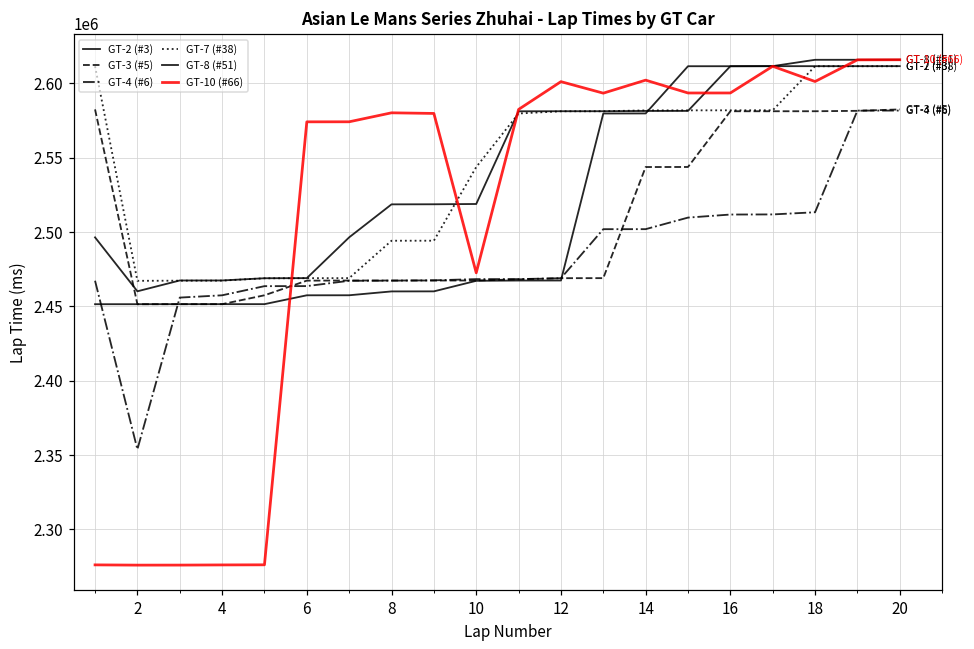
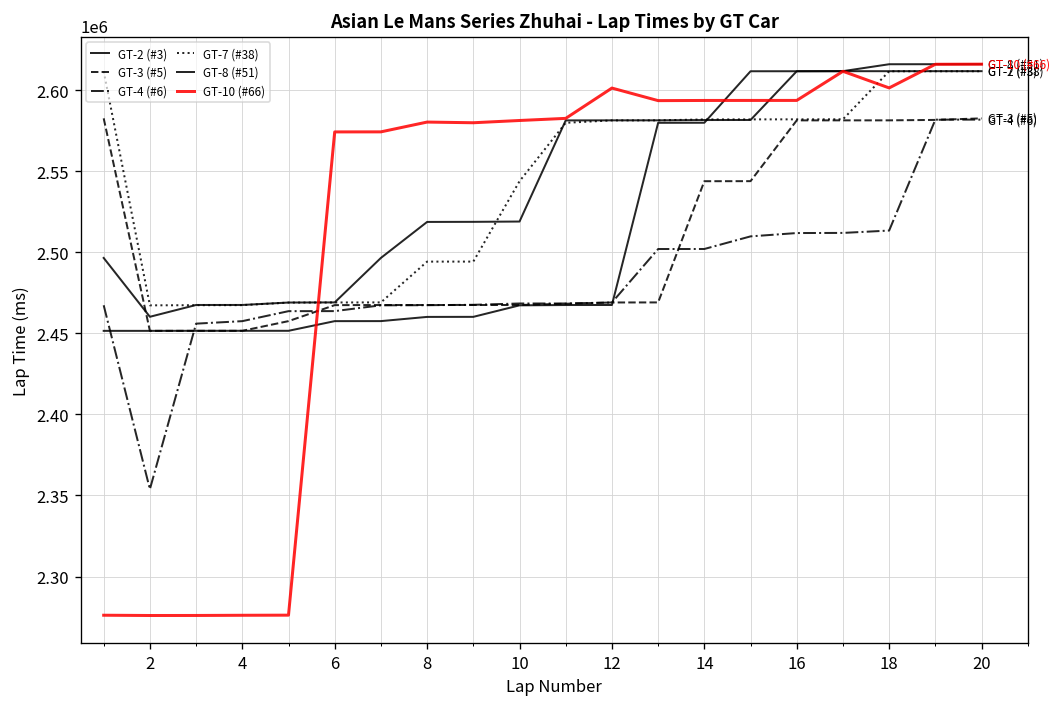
  {
    "GT-10 (#66)": {
      "2": 2276000,
      "4": 2276000,
      "6": 2574000,
      "8": 2580000,
-     "10": 2473000,
+     "10": 2581000,
      "12": 2601000,
-     "14": 2602000,
+     "14": 2594000,
      "16": 2594000,
      "18": 2601000
    }
  }
